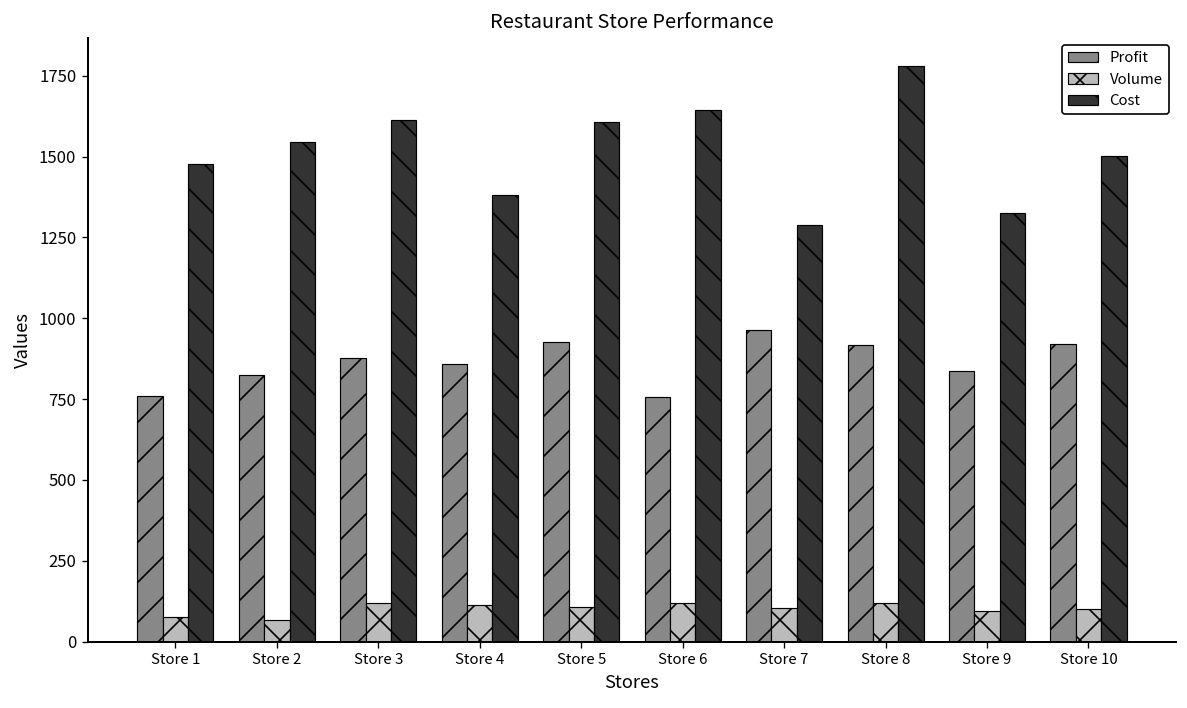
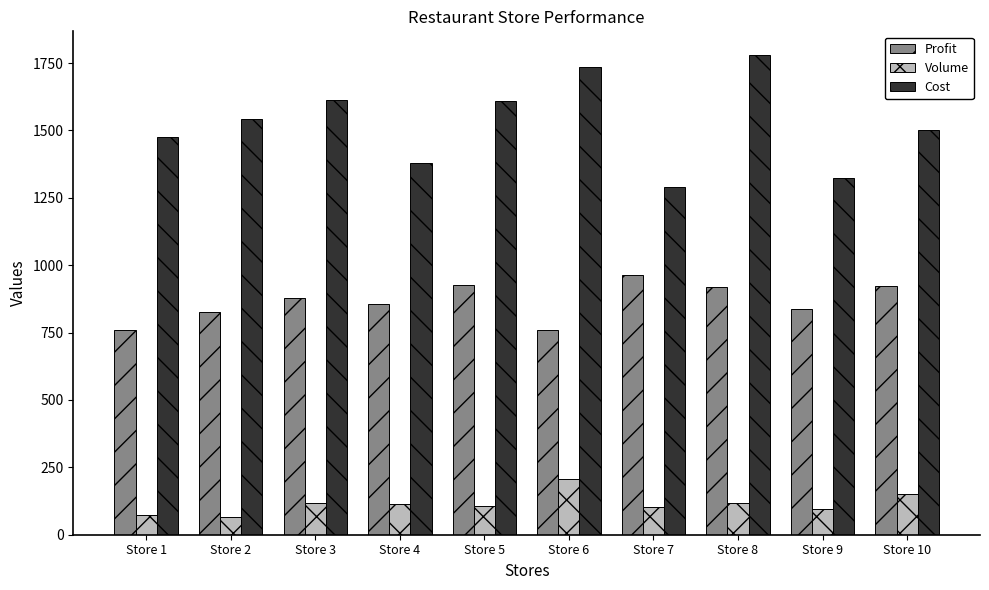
  {
    "Profit": {
      "Store 1": 760,
      "Store 2": 830,
      "Store 3": 880,
      "Store 4": 860,
      "Store 5": 930,
      "Store 6": 760,
      "Store 7": 960,
      "Store 8": 920,
      "Store 9": 840,
      "Store 10": 920
    },
    "Volume": {
      "Store 1": 80,
      "Store 2": 70,
      "Store 3": 120,
      "Store 4": 110,
      "Store 5": 110,
-     "Store 6": 120,
+     "Store 6": 210,
      "Store 7": 100,
      "Store 8": 120,
      "Store 9": 90,
-     "Store 10": 100
+     "Store 10": 150
    },
    "Cost": {
      "Store 1": 1480,
      "Store 2": 1540,
      "Store 3": 1610,
      "Store 4": 1380,
      "Store 5": 1610,
-     "Store 6": 1650,
+     "Store 6": 1740,
      "Store 7": 1290,
      "Store 8": 1780,
      "Store 9": 1330,
      "Store 10": 1500
    }
  }
